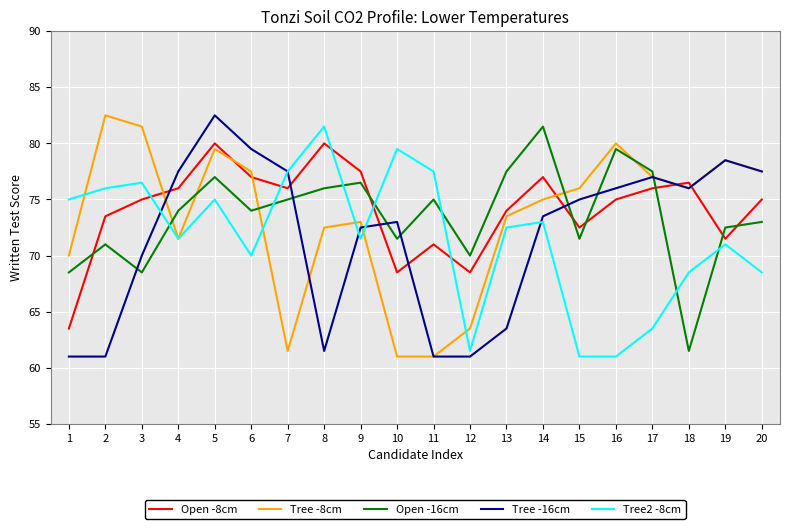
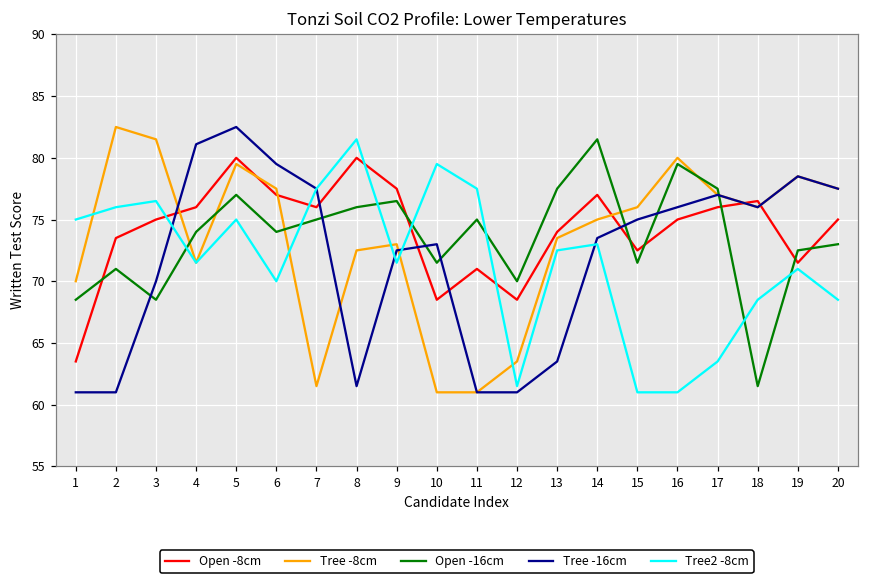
  {
    "Open -8cm": {
      "1": 63.5,
      "2": 73.5,
      "3": 75.0,
      "4": 76.0,
      "5": 80.0,
      "6": 77.0,
      "7": 76.0,
      "8": 80.0,
      "9": 77.5,
      "10": 68.5,
      "11": 71.0,
      "12": 68.5,
      "13": 74.0,
      "14": 77.0,
      "15": 72.5,
      "16": 75.0,
      "17": 76.0,
      "18": 76.5,
      "19": 71.5,
      "20": 75.0
    },
    "Tree -8cm": {
      "1": 70.0,
      "2": 82.5,
      "3": 81.5,
      "5": 79.5,
      "6": 77.5,
      "7": 61.5,
      "8": 72.5,
      "9": 73.0,
      "10": 61.0,
      "12": 63.5,
      "13": 73.5,
      "14": 75.0,
      "15": 76.0,
      "16": 80.0
    },
    "Open -16cm": {
      "1": 68.5,
      "2": 71.0,
      "3": 68.5,
      "4": 74.0,
      "5": 77.0,
      "6": 74.0,
      "7": 75.0,
      "8": 76.0,
      "9": 76.5,
      "10": 71.5,
      "11": 75.0,
      "12": 70.0,
      "13": 77.5,
      "14": 81.5,
      "15": 71.5,
      "16": 79.5,
      "17": 77.5,
      "18": 61.5,
      "19": 72.5,
      "20": 73.0
    },
    "Tree -16cm": {
      "1": 61.0,
      "2": 61.0,
      "3": 70.0,
-     "4": 77.5,
+     "4": 81.1,
      "5": 82.5,
      "6": 79.5,
      "8": 61.5,
      "9": 72.5,
      "10": 73.0,
      "12": 61.0,
      "13": 63.5,
      "14": 73.5,
      "15": 75.0,
      "16": 76.0
    },
    "Tree2 -8cm": {
      "1": 75.0,
      "2": 76.0,
      "3": 76.5,
      "5": 75.0,
      "6": 70.0,
      "8": 81.5,
      "9": 71.5,
      "10": 79.5,
      "11": 77.5,
      "12": 61.5,
      "13": 72.5,
      "14": 73.0,
      "15": 61.0,
      "16": 61.0,
      "17": 63.5,
      "18": 68.5,
      "19": 71.0,
      "20": 68.5
    }
  }
